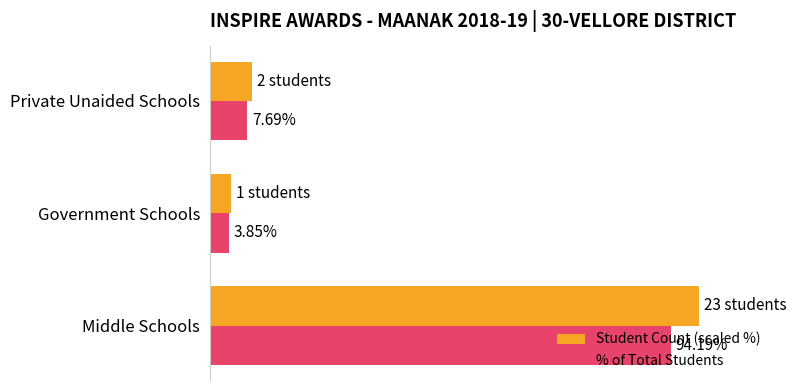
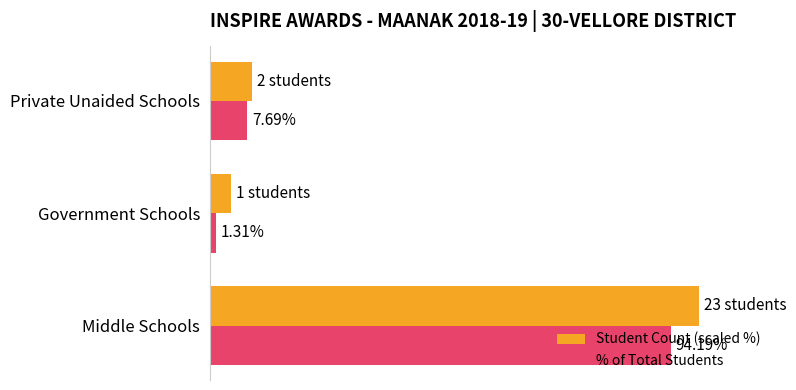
  {
    "% of Total Students": {
      "Private Unaided Schools": "7.69%",
-     "Government Schools": "3.85%",
+     "Government Schools": "1.31%",
      "Middle Schools": "94.19%"
    }
  }
